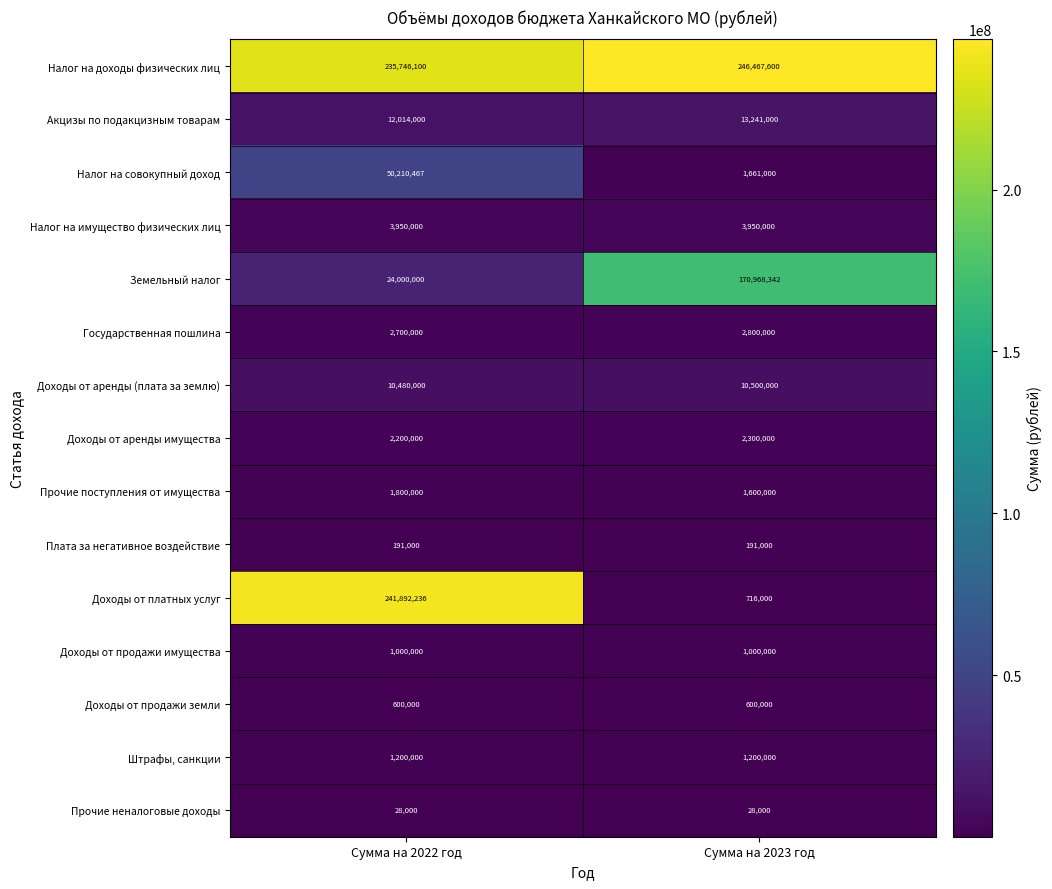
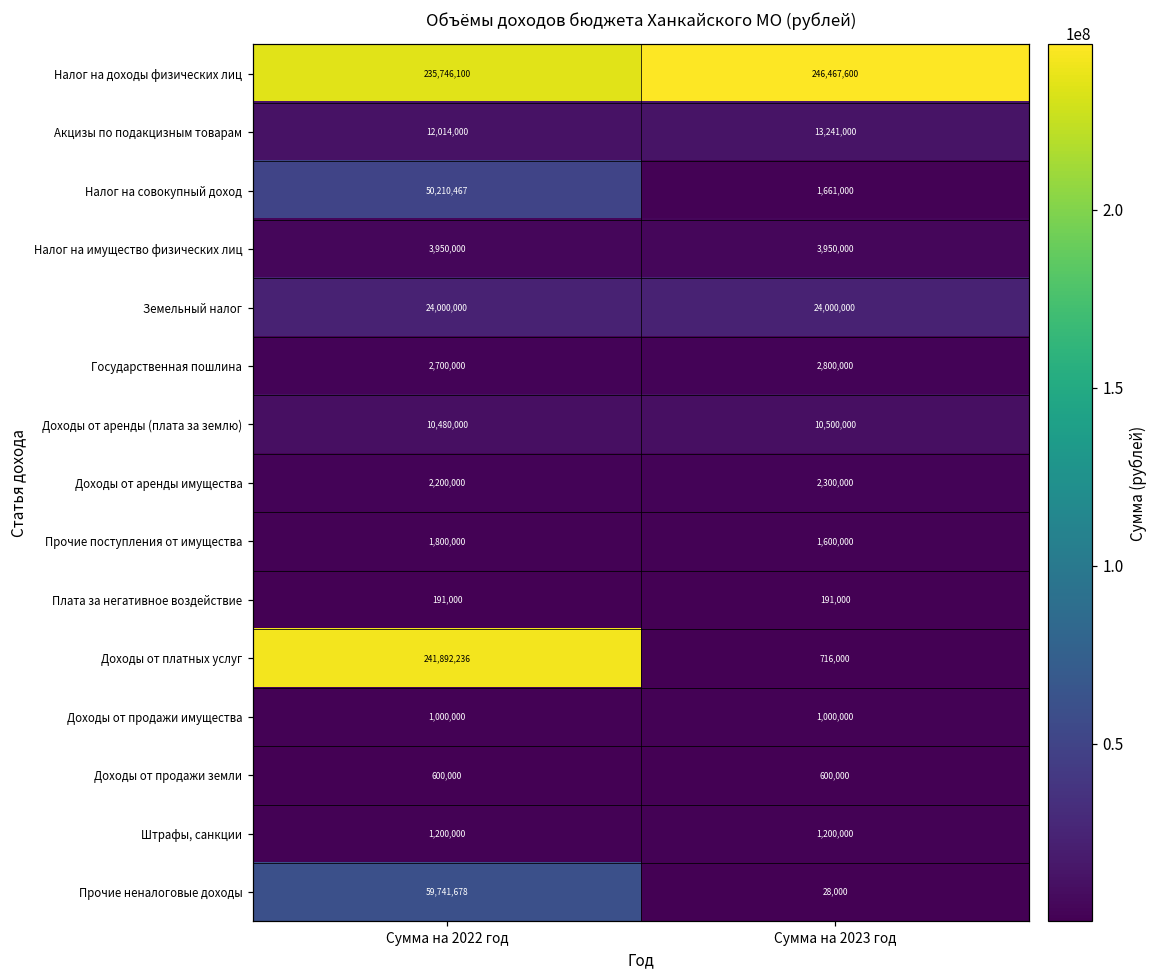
  {
    "Налог на доходы физических лиц": {
      "Сумма на 2022 год": "235,746,100",
      "Сумма на 2023 год": "246,467,600"
    },
    "Акцизы по подакцизным товарам": {
      "Сумма на 2022 год": "12,014,000",
      "Сумма на 2023 год": "13,241,000"
    },
    "Налог на совокупный доход": {
      "Сумма на 2022 год": "50,210,467",
      "Сумма на 2023 год": "1,661,000"
    },
    "Налог на имущество физических лиц": {
      "Сумма на 2022 год": "3,950,000",
      "Сумма на 2023 год": "3,950,000"
    },
    "Земельный налог": {
      "Сумма на 2022 год": "24,000,000",
-     "Сумма на 2023 год": "170,968,342"
+     "Сумма на 2023 год": "24,000,000"
    },
    "Государственная пошлина": {
      "Сумма на 2022 год": "2,700,000",
      "Сумма на 2023 год": "2,800,000"
    },
    "Доходы от аренды (плата за землю)": {
      "Сумма на 2022 год": "10,480,000",
      "Сумма на 2023 год": "10,500,000"
    },
    "Доходы от аренды имущества": {
      "Сумма на 2022 год": "2,200,000",
      "Сумма на 2023 год": "2,300,000"
    },
    "Прочие поступления от имущества": {
      "Сумма на 2022 год": "1,800,000",
      "Сумма на 2023 год": "1,600,000"
    },
    "Плата за негативное воздействие": {
      "Сумма на 2022 год": "191,000",
      "Сумма на 2023 год": "191,000"
    },
    "Доходы от платных услуг": {
      "Сумма на 2022 год": "241,892,236",
      "Сумма на 2023 год": "716,000"
    },
    "Доходы от продажи имущества": {
      "Сумма на 2022 год": "1,000,000",
      "Сумма на 2023 год": "1,000,000"
    },
    "Доходы от продажи земли": {
      "Сумма на 2022 год": "600,000",
      "Сумма на 2023 год": "600,000"
    },
    "Штрафы, санкции": {
      "Сумма на 2022 год": "1,200,000",
      "Сумма на 2023 год": "1,200,000"
    },
    "Прочие неналоговые доходы": {
-     "Сумма на 2022 год": "28,000",
+     "Сумма на 2022 год": "59,741,678",
      "Сумма на 2023 год": "28,000"
    }
  }
